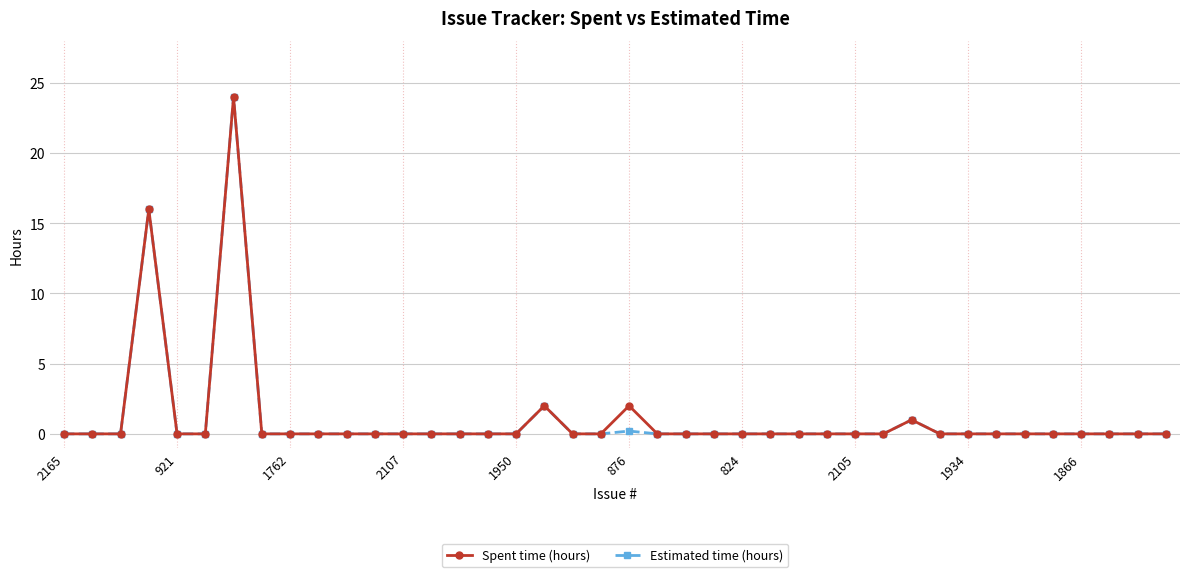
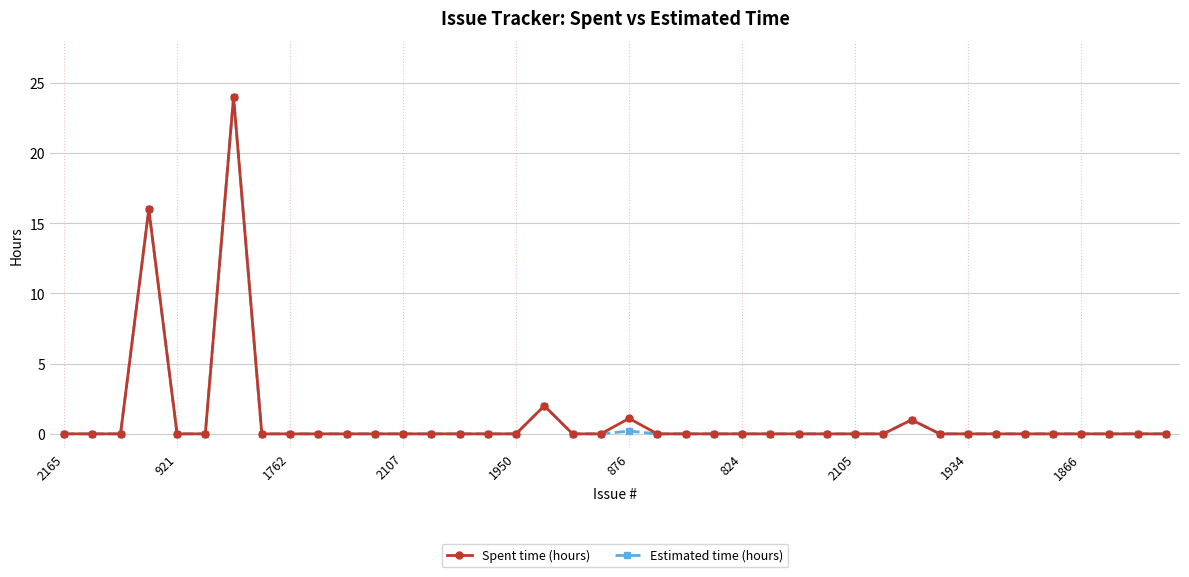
  {
    "Spent time (hours)": {
-     "876": 2.0
+     "876": 1.1
    },
    "Estimated time (hours)": {
      "876": 0.2
    }
  }
